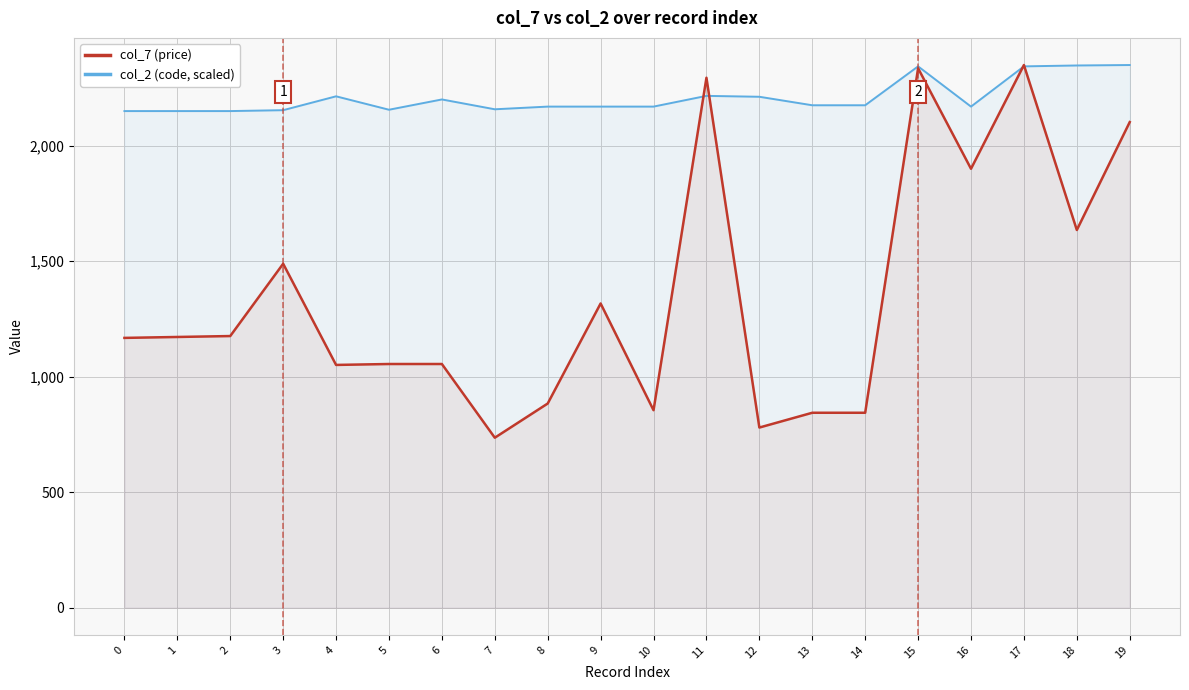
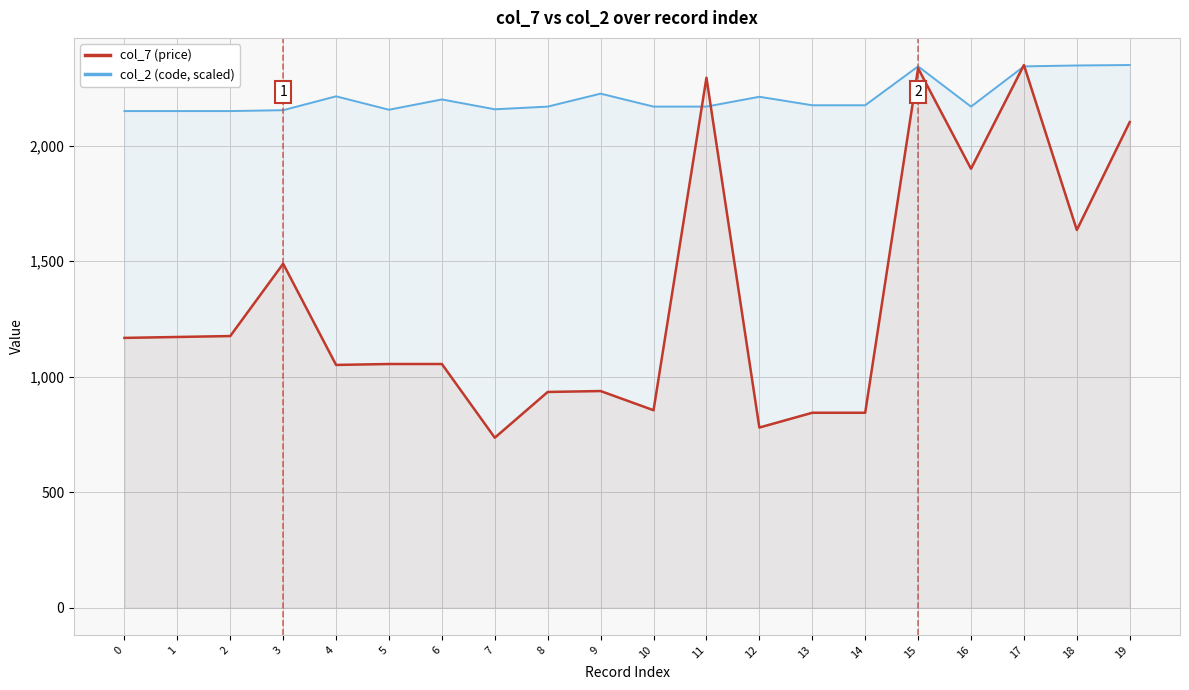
  {
    "col_7 (price)": {
      "0": "1,170",
      "1": "1,170",
      "2": "1,180",
      "3": "1,490",
      "4": "1,050",
      "5": "1,060",
      "6": "1,060",
      "7": "740",
-     "8": "880",
-     "9": "1,320",
+     "8": "930",
+     "9": "940",
      "10": "860",
      "11": "2,290",
      "12": "780",
      "13": "840",
      "14": "840",
      "16": "1,900",
      "18": "1,640",
      "19": "2,100"
    },
    "col_2 (code, scaled)": {
      "0": "2,150",
      "1": "2,150",
      "2": "2,150",
      "4": "2,210",
      "5": "2,160",
      "6": "2,200",
      "7": "2,160",
      "8": "2,170",
-     "9": "2,170",
+     "9": "2,230",
      "10": "2,170",
-     "11": "2,220",
+     "11": "2,170",
      "12": "2,210",
      "13": "2,170",
      "14": "2,170",
      "16": "2,170",
      "18": "2,350",
      "19": "2,350"
    }
  }
